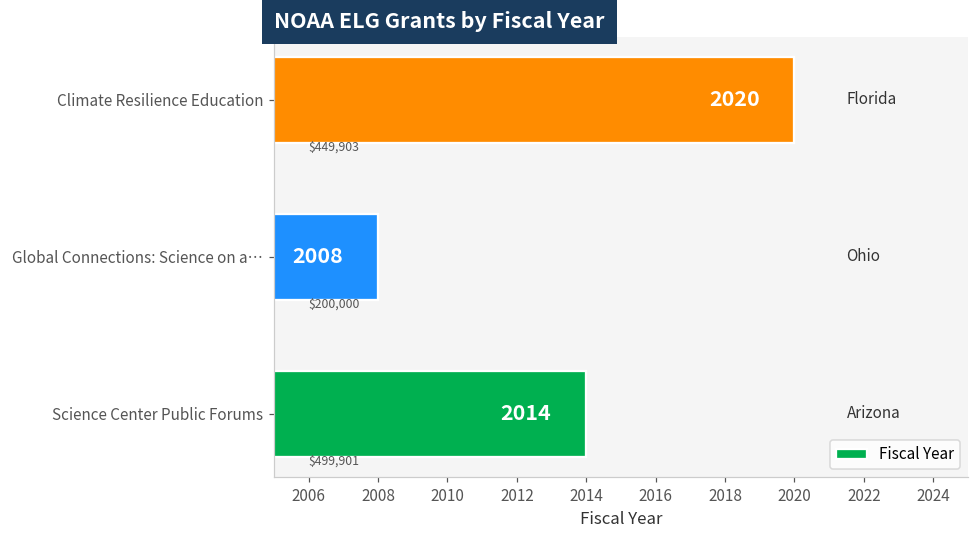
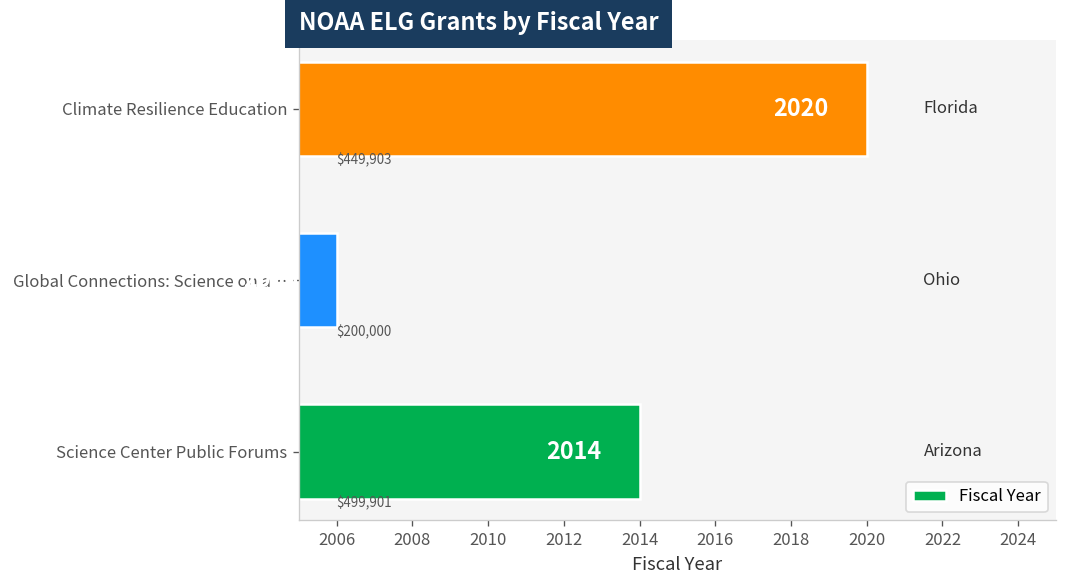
  {
-   "Global Connections: Science on a…": 2008
+   "Global Connections: Science on a…": 2006
  }
